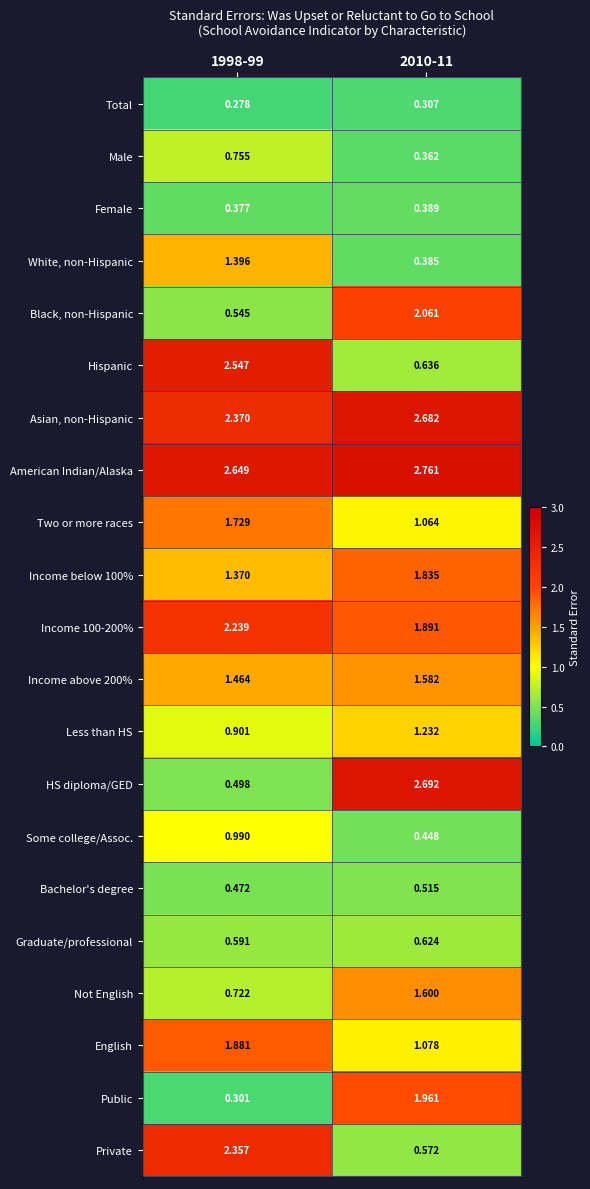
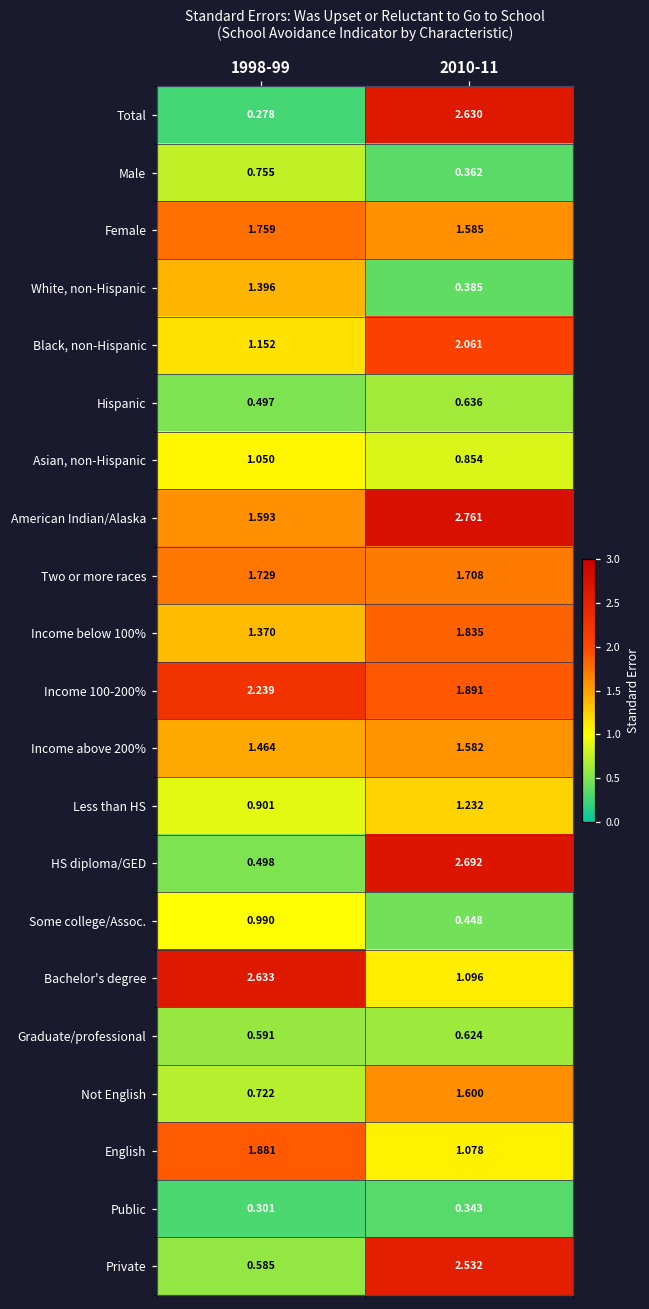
  {
    "Total": {
      "1998-99": 0.278,
-     "2010-11": 0.307
+     "2010-11": 2.630
    },
    "Male": {
      "1998-99": 0.755,
      "2010-11": 0.362
    },
    "Female": {
-     "1998-99": 0.377,
-     "2010-11": 0.389
+     "1998-99": 1.759,
+     "2010-11": 1.585
    },
    "White, non-Hispanic": {
      "1998-99": 1.396,
      "2010-11": 0.385
    },
    "Black, non-Hispanic": {
-     "1998-99": 0.545,
+     "1998-99": 1.152,
      "2010-11": 2.061
    },
    "Hispanic": {
-     "1998-99": 2.547,
+     "1998-99": 0.497,
      "2010-11": 0.636
    },
    "Asian, non-Hispanic": {
-     "1998-99": 2.370,
-     "2010-11": 2.682
+     "1998-99": 1.050,
+     "2010-11": 0.854
    },
    "American Indian/Alaska": {
-     "1998-99": 2.649,
+     "1998-99": 1.593,
      "2010-11": 2.761
    },
    "Two or more races": {
      "1998-99": 1.729,
-     "2010-11": 1.064
+     "2010-11": 1.708
    },
    "Income below 100%": {
      "1998-99": 1.370,
      "2010-11": 1.835
    },
    "Income 100-200%": {
      "1998-99": 2.239,
      "2010-11": 1.891
    },
    "Income above 200%": {
      "1998-99": 1.464,
      "2010-11": 1.582
    },
    "Less than HS": {
      "1998-99": 0.901,
      "2010-11": 1.232
    },
    "HS diploma/GED": {
      "1998-99": 0.498,
      "2010-11": 2.692
    },
    "Some college/Assoc.": {
      "1998-99": 0.990,
      "2010-11": 0.448
    },
    "Bachelor's degree": {
-     "1998-99": 0.472,
-     "2010-11": 0.515
+     "1998-99": 2.633,
+     "2010-11": 1.096
    },
    "Graduate/professional": {
      "1998-99": 0.591,
      "2010-11": 0.624
    },
    "Not English": {
      "1998-99": 0.722,
      "2010-11": 1.600
    },
    "English": {
      "1998-99": 1.881,
      "2010-11": 1.078
    },
    "Public": {
      "1998-99": 0.301,
-     "2010-11": 1.961
+     "2010-11": 0.343
    },
    "Private": {
-     "1998-99": 2.357,
-     "2010-11": 0.572
+     "1998-99": 0.585,
+     "2010-11": 2.532
    }
  }
